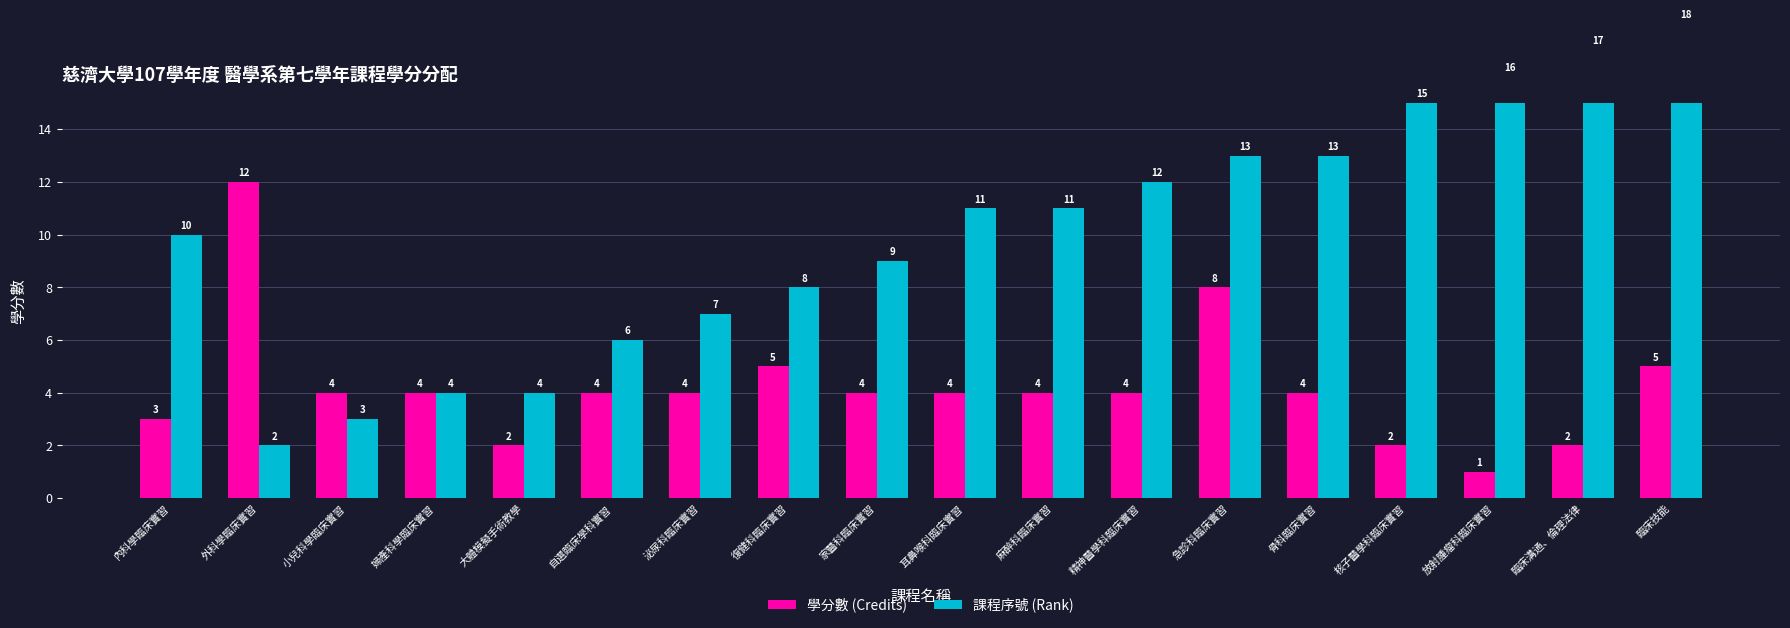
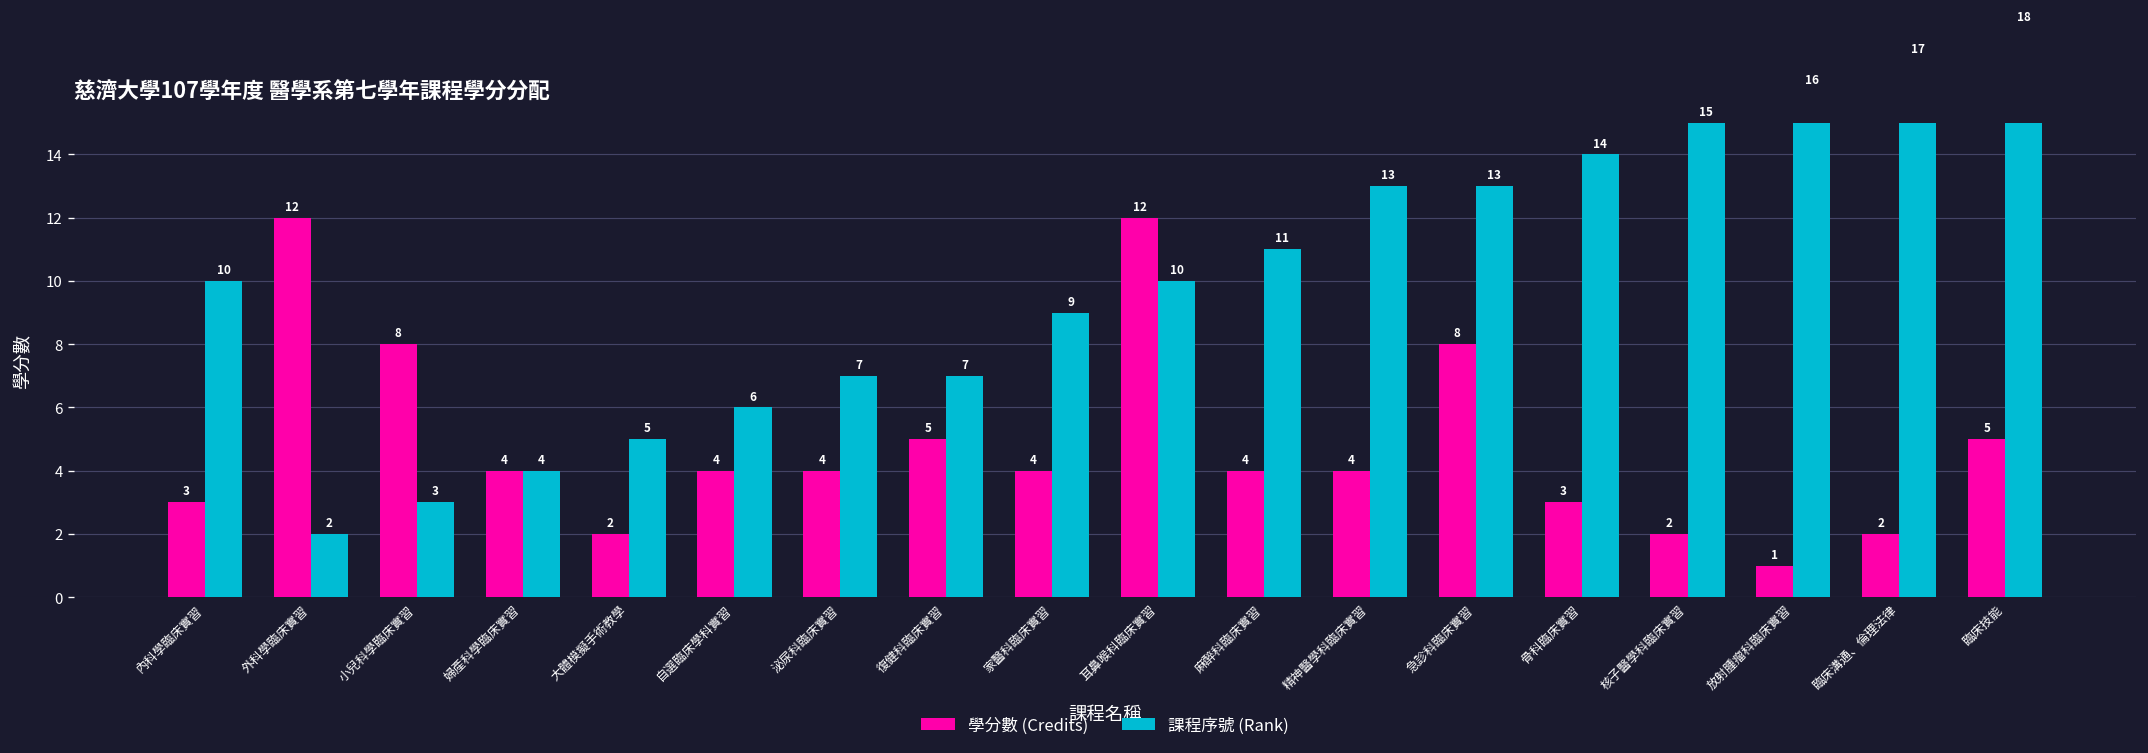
  {
    "學分數 (Credits)": {
      "內科學臨床實習": 3,
      "外科學臨床實習": 12,
-     "小兒科學臨床實習": 4,
+     "小兒科學臨床實習": 8,
      "婦產科學臨床實習": 4,
      "大體模擬手術教學": 2,
      "自選臨床學科實習": 4,
      "泌尿科臨床實習": 4,
      "復健科臨床實習": 5,
      "家醫科臨床實習": 4,
-     "耳鼻喉科臨床實習": 4,
+     "耳鼻喉科臨床實習": 12,
      "麻醉科臨床實習": 4,
      "精神醫學科臨床實習": 4,
      "急診科臨床實習": 8,
-     "骨科臨床實習": 4,
+     "骨科臨床實習": 3,
      "核子醫學科臨床實習": 2,
      "放射腫瘤科臨床實習": 1,
      "臨床溝通、倫理法律": 2,
      "臨床技能": 5
    },
    "課程序號 (Rank)": {
      "內科學臨床實習": 10,
      "外科學臨床實習": 2,
      "小兒科學臨床實習": 3,
      "婦產科學臨床實習": 4,
-     "大體模擬手術教學": 4,
+     "大體模擬手術教學": 5,
      "自選臨床學科實習": 6,
      "泌尿科臨床實習": 7,
-     "復健科臨床實習": 8,
+     "復健科臨床實習": 7,
      "家醫科臨床實習": 9,
-     "耳鼻喉科臨床實習": 11,
+     "耳鼻喉科臨床實習": 10,
      "麻醉科臨床實習": 11,
-     "精神醫學科臨床實習": 12,
+     "精神醫學科臨床實習": 13,
      "急診科臨床實習": 13,
-     "骨科臨床實習": 13,
+     "骨科臨床實習": 14,
      "核子醫學科臨床實習": 15
    }
  }
